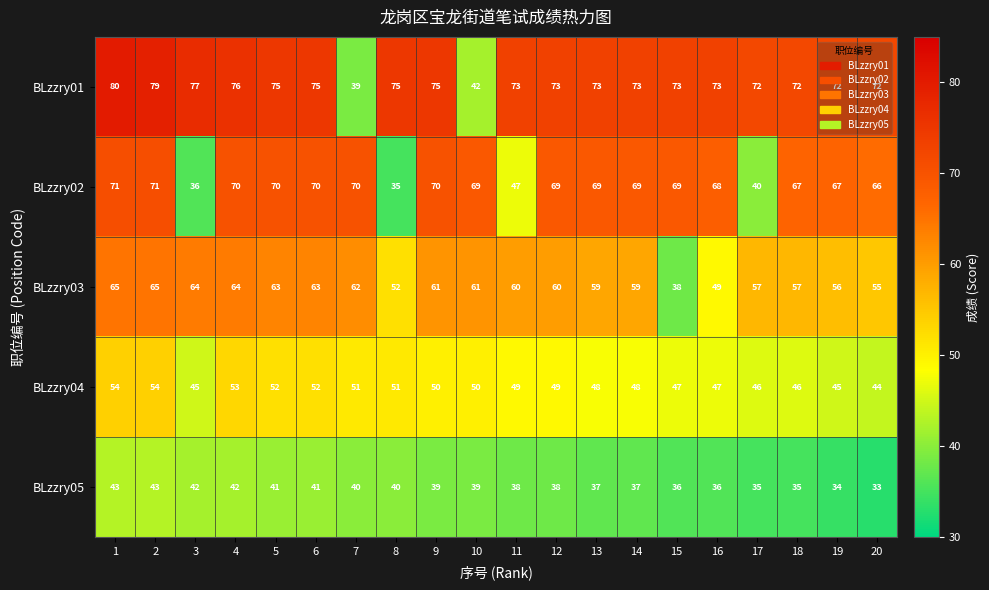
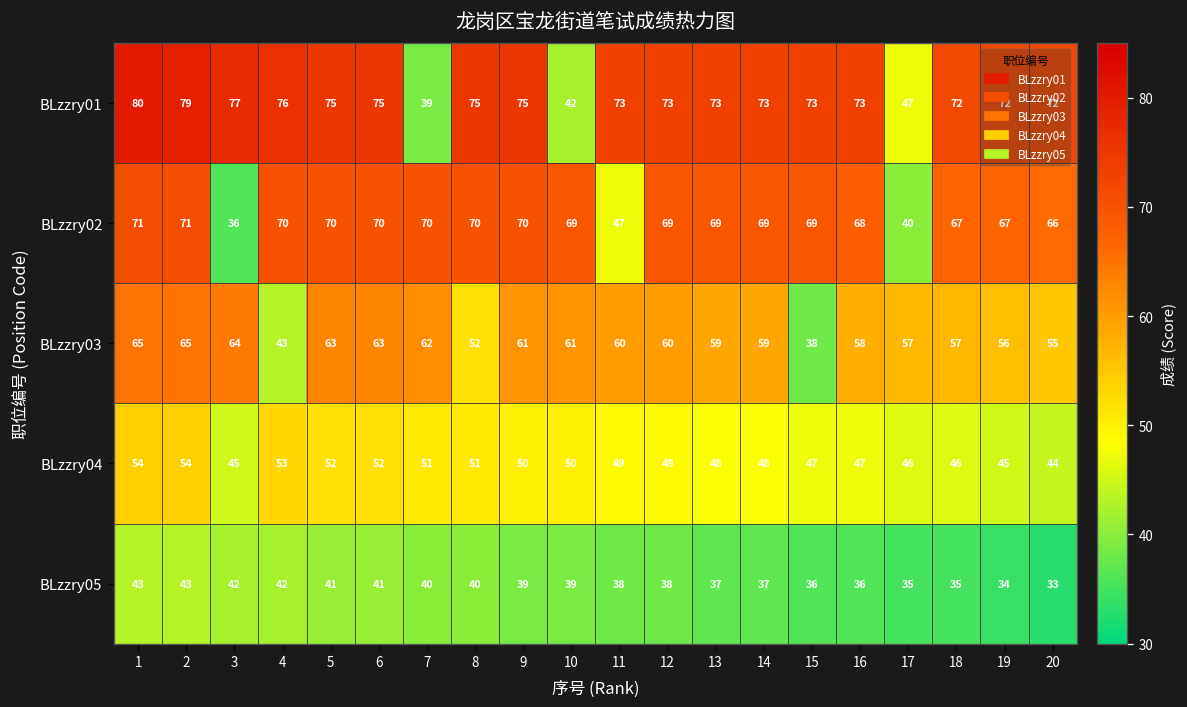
  {
    "BLzzry01": {
      "1": 80,
      "2": 79,
      "3": 77,
      "4": 76,
      "5": 75,
      "6": 75,
      "7": 39,
      "8": 75,
      "9": 75,
      "10": 42,
      "11": 73,
      "12": 73,
      "13": 73,
      "14": 73,
      "15": 73,
      "16": 73,
-     "17": 72,
+     "17": 47,
      "18": 72
    },
    "BLzzry02": {
      "1": 71,
      "2": 71,
      "3": 36,
      "4": 70,
      "5": 70,
      "6": 70,
      "7": 70,
-     "8": 35,
+     "8": 70,
      "9": 70,
      "10": 69,
      "11": 47,
      "12": 69,
      "13": 69,
      "14": 69,
      "15": 69,
      "16": 68,
      "17": 40,
      "18": 67,
      "19": 67,
      "20": 66
    },
    "BLzzry03": {
      "1": 65,
      "2": 65,
      "3": 64,
-     "4": 64,
+     "4": 43,
      "5": 63,
      "6": 63,
      "7": 62,
      "8": 52,
      "9": 61,
      "10": 61,
      "11": 60,
      "12": 60,
      "13": 59,
      "14": 59,
      "15": 38,
-     "16": 49,
+     "16": 58,
      "17": 57,
      "18": 57,
      "19": 56,
      "20": 55
    },
    "BLzzry04": {
      "1": 54,
      "2": 54,
      "3": 45,
      "4": 53,
      "5": 52,
      "6": 52,
      "7": 51,
      "8": 51,
      "9": 50,
      "10": 50,
      "11": 49,
      "12": 49,
      "13": 48,
      "14": 48,
      "15": 47,
      "16": 47,
      "17": 46,
      "18": 46,
      "19": 45,
      "20": 44
    },
    "BLzzry05": {
      "1": 43,
      "2": 43,
      "3": 42,
      "4": 42,
      "5": 41,
      "6": 41,
      "7": 40,
      "8": 40,
      "9": 39,
      "10": 39,
      "11": 38,
      "12": 38,
      "13": 37,
      "14": 37,
      "15": 36,
      "16": 36,
      "17": 35,
      "18": 35,
      "19": 34,
      "20": 33
    }
  }
